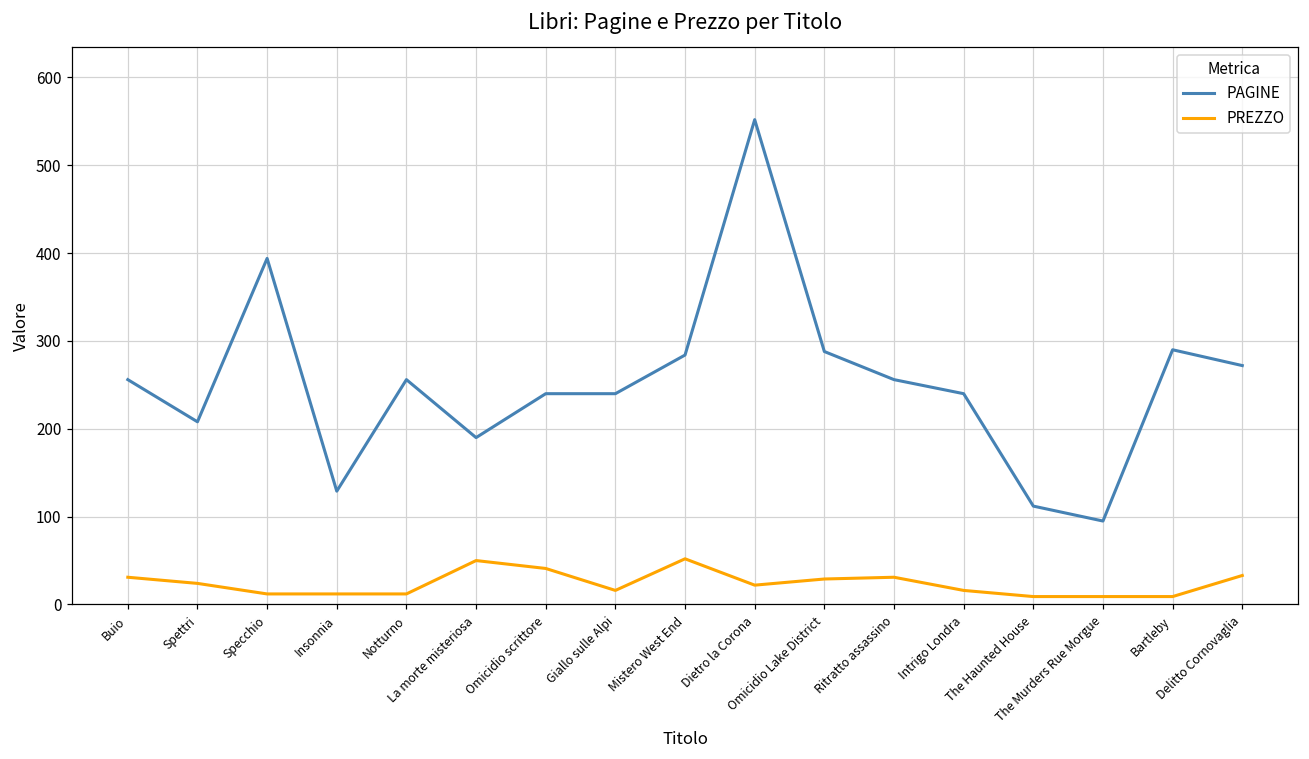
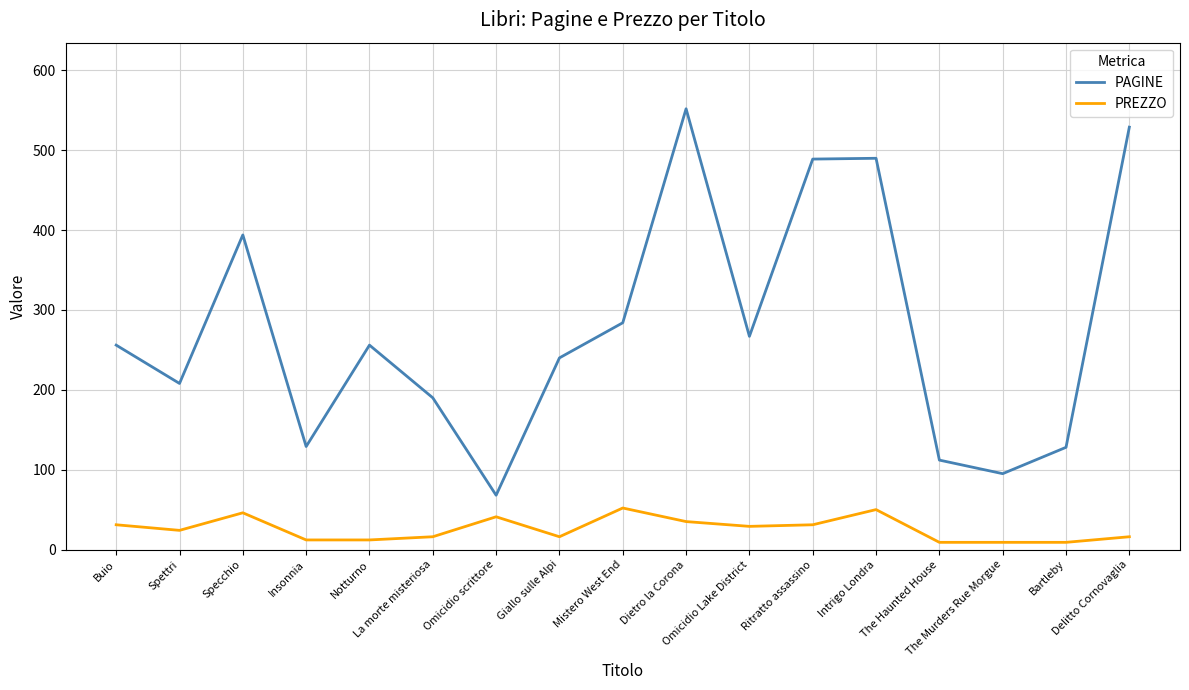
  {
    "PAGINE": {
      "Buio": 260,
      "Spettri": 210,
      "Specchio": 390,
      "Insonnia": 130,
      "Notturno": 260,
      "La morte misteriosa": 190,
-     "Omicidio scrittore": 240,
+     "Omicidio scrittore": 70,
      "Giallo sulle Alpi": 240,
      "Mistero West End": 280,
      "Dietro la Corona": 550,
-     "Omicidio Lake District": 290,
-     "Ritratto assassino": 260,
-     "Intrigo Londra": 240,
+     "Omicidio Lake District": 270,
+     "Ritratto assassino": 490,
+     "Intrigo Londra": 490,
      "The Haunted House": 110,
      "The Murders Rue Morgue": 100,
-     "Bartleby": 290,
-     "Delitto Cornovaglia": 270
+     "Bartleby": 130,
+     "Delitto Cornovaglia": 530
    },
    "PREZZO": {
      "Buio": 30,
      "Spettri": 20,
-     "Specchio": 10,
+     "Specchio": 50,
      "Insonnia": 10,
      "Notturno": 10,
-     "La morte misteriosa": 50,
+     "La morte misteriosa": 20,
      "Omicidio scrittore": 40,
      "Giallo sulle Alpi": 20,
      "Mistero West End": 50,
-     "Dietro la Corona": 20,
+     "Dietro la Corona": 40,
      "Omicidio Lake District": 30,
      "Ritratto assassino": 30,
-     "Intrigo Londra": 20,
+     "Intrigo Londra": 50,
      "The Haunted House": 10,
      "The Murders Rue Morgue": 10,
      "Bartleby": 10,
-     "Delitto Cornovaglia": 30
+     "Delitto Cornovaglia": 20
    }
  }
